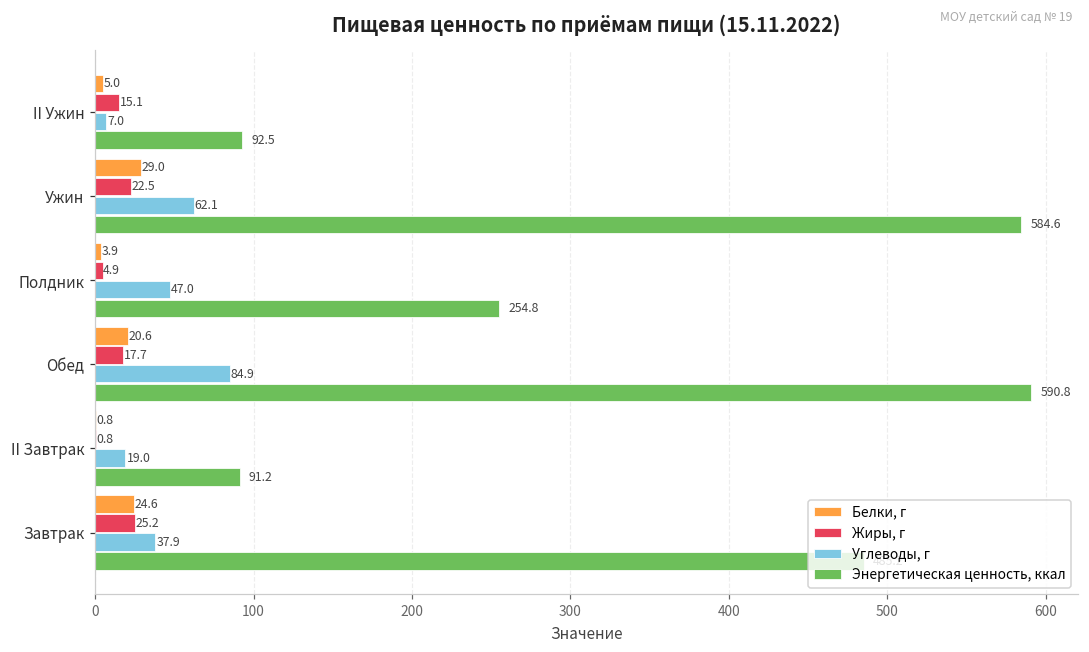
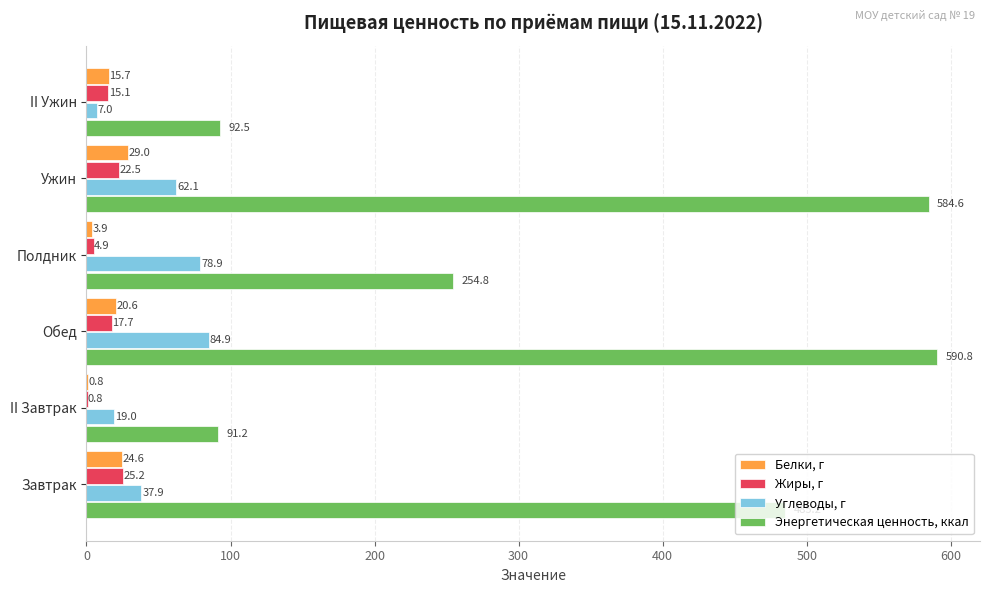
  {
    "Белки, г": {
-     "II Ужин": 5.0,
+     "II Ужин": 15.7,
      "Ужин": 29.0,
      "Полдник": 3.9,
      "Обед": 20.6,
      "II Завтрак": 0.8,
      "Завтрак": 24.6
    },
    "Жиры, г": {
      "II Ужин": 15.1,
      "Ужин": 22.5,
      "Полдник": 4.9,
      "Обед": 17.7,
      "II Завтрак": 0.8,
      "Завтрак": 25.2
    },
    "Углеводы, г": {
      "II Ужин": 7.0,
      "Ужин": 62.1,
-     "Полдник": 47.0,
+     "Полдник": 78.9,
      "Обед": 84.9,
      "II Завтрак": 19.0,
      "Завтрак": 37.9
    },
    "Энергетическая ценность, ккал": {
      "II Ужин": 92.5,
      "Ужин": 584.6,
      "Полдник": 254.8,
      "Обед": 590.8,
      "II Завтрак": 91.2
    }
  }
